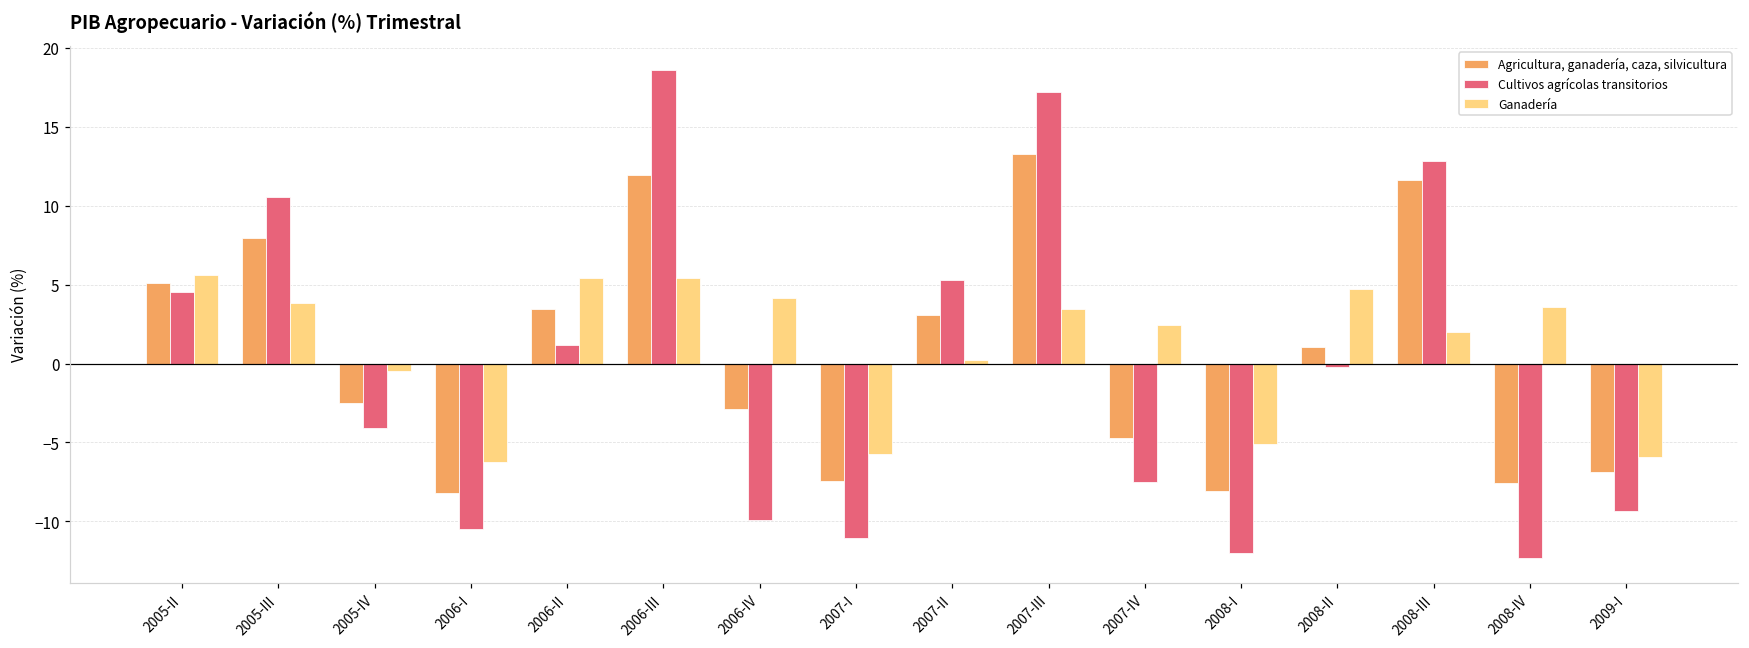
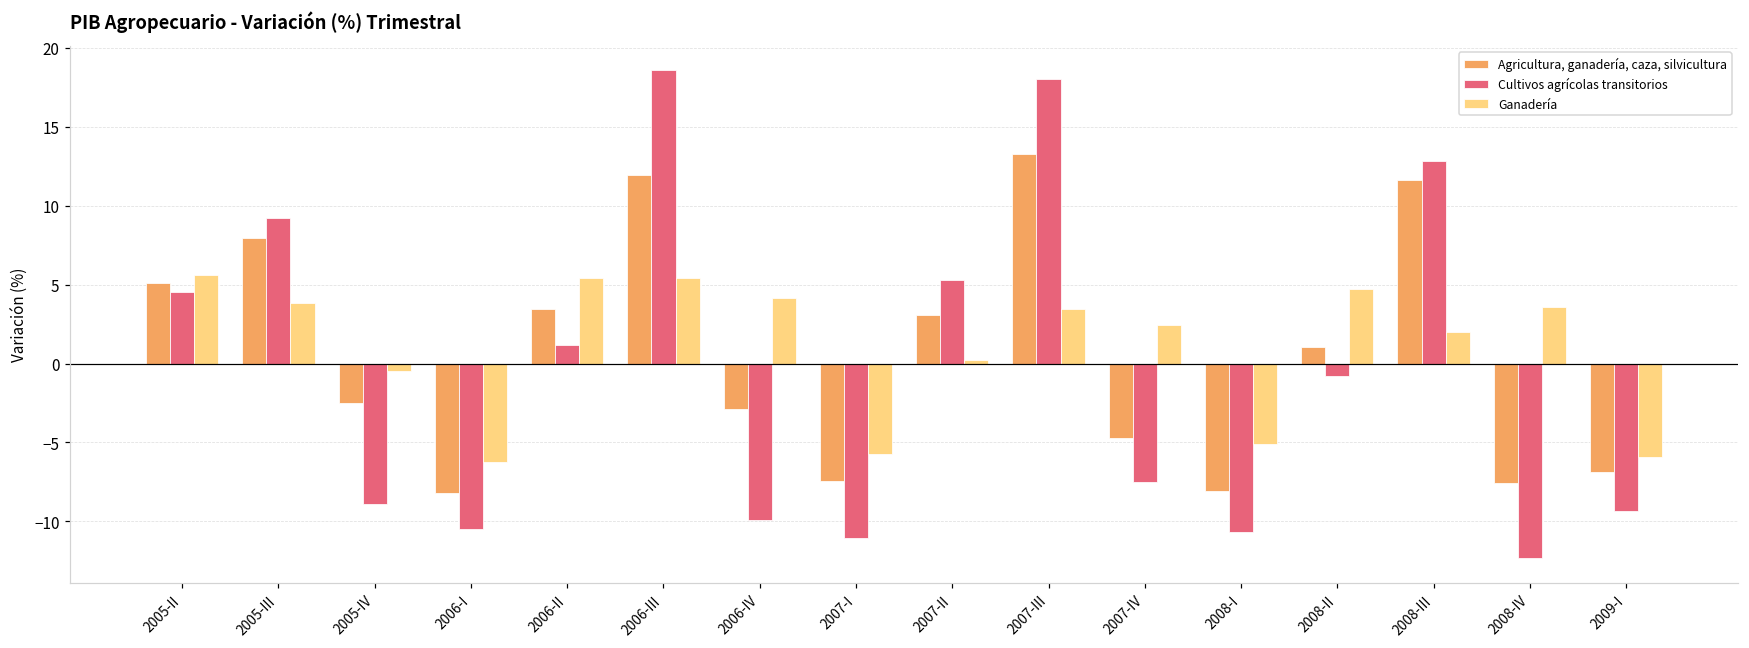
  {
    "Cultivos agrícolas transitorios": {
      "2005-II": 4.5,
-     "2005-III": 10.5,
-     "2005-IV": -4.1,
+     "2005-III": 9.2,
+     "2005-IV": -8.9,
      "2006-I": -10.5,
      "2006-II": 1.1,
      "2006-III": 18.6,
      "2006-IV": -9.9,
      "2007-I": -11.1,
      "2007-II": 5.3,
-     "2007-III": 17.2,
+     "2007-III": 18.0,
      "2007-IV": -7.5,
-     "2008-I": -12.0,
-     "2008-II": -0.2,
+     "2008-I": -10.7,
+     "2008-II": -0.8,
      "2008-III": 12.8,
      "2008-IV": -12.3,
      "2009-I": -9.3
    }
  }
